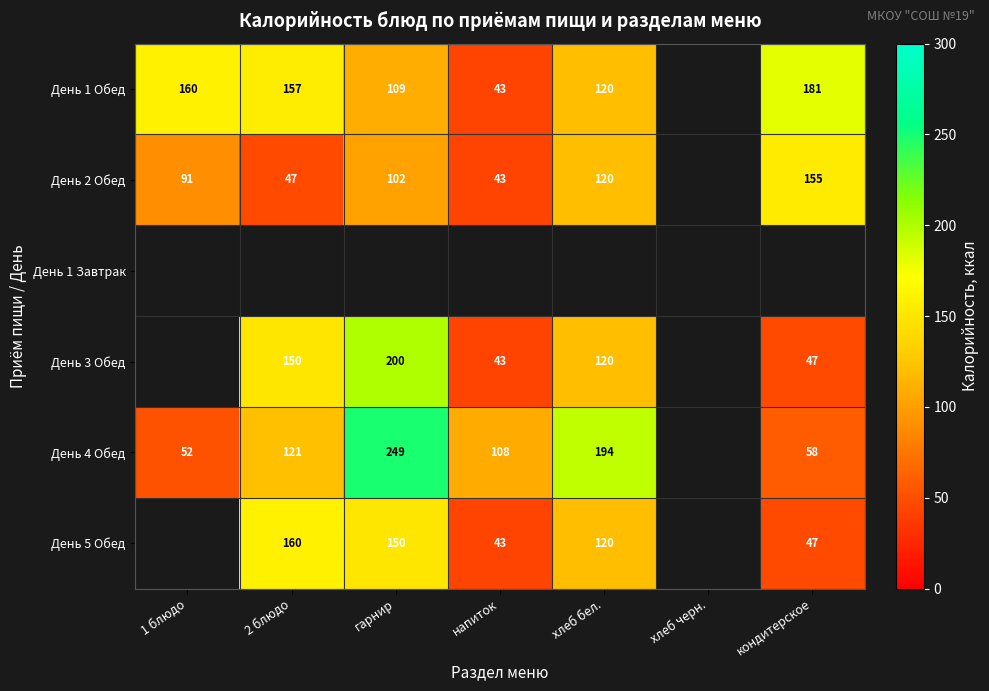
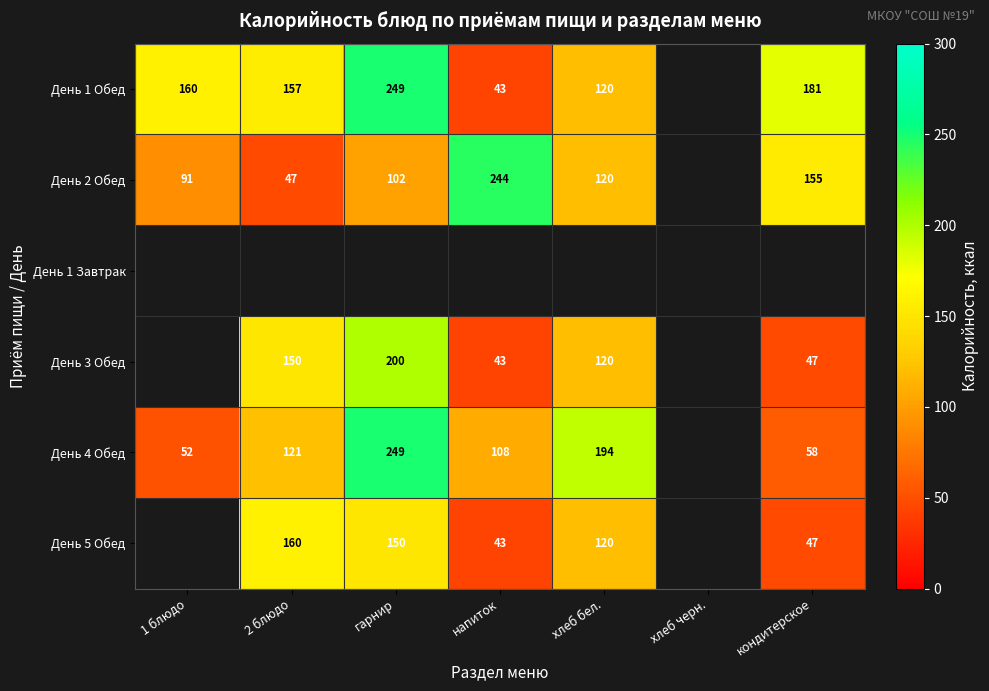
  {
    "День 1 Обед": {
      "1 блюдо": 160,
      "2 блюдо": 157,
-     "гарнир": 109,
+     "гарнир": 249,
      "напиток": 43,
      "хлеб бел.": 120,
      "кондитерское": 181
    },
    "День 2 Обед": {
      "1 блюдо": 91,
      "2 блюдо": 47,
      "гарнир": 102,
-     "напиток": 43,
+     "напиток": 244,
      "хлеб бел.": 120,
      "кондитерское": 155
    },
    "День 3 Обед": {
      "2 блюдо": 150,
      "гарнир": 200,
      "напиток": 43,
      "хлеб бел.": 120,
      "кондитерское": 47
    },
    "День 4 Обед": {
      "1 блюдо": 52,
      "2 блюдо": 121,
      "гарнир": 249,
      "напиток": 108,
      "хлеб бел.": 194,
      "кондитерское": 58
    },
    "День 5 Обед": {
      "2 блюдо": 160,
      "гарнир": 150,
      "напиток": 43,
      "хлеб бел.": 120,
      "кондитерское": 47
    }
  }
